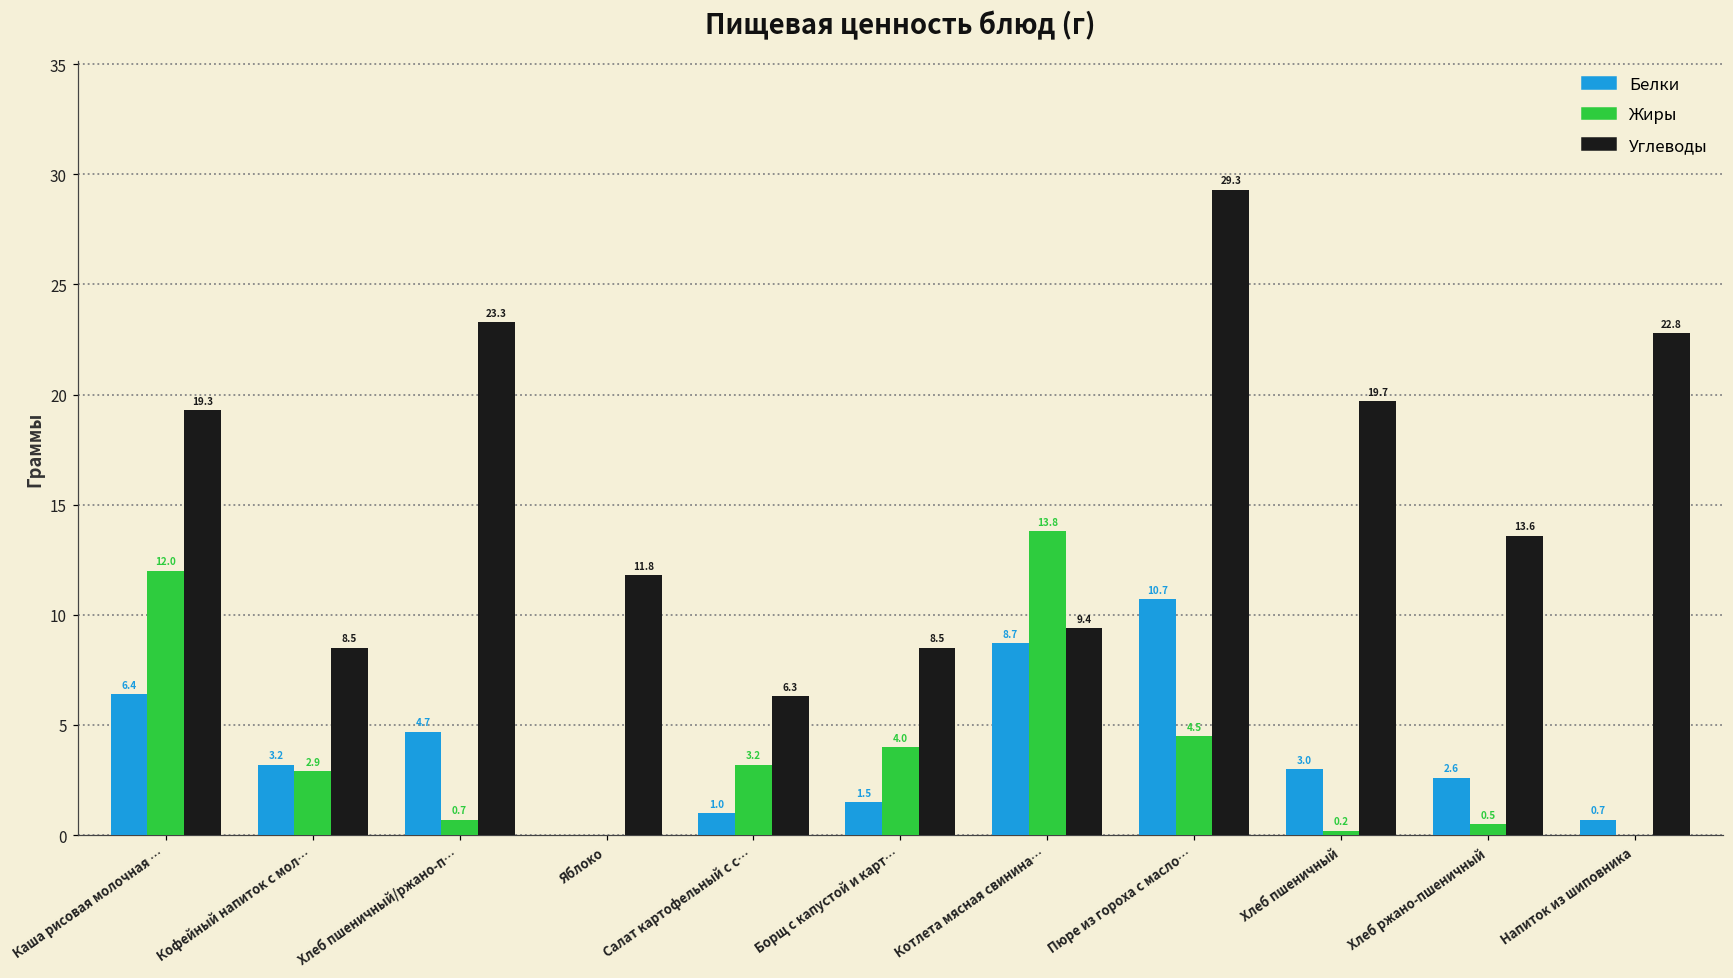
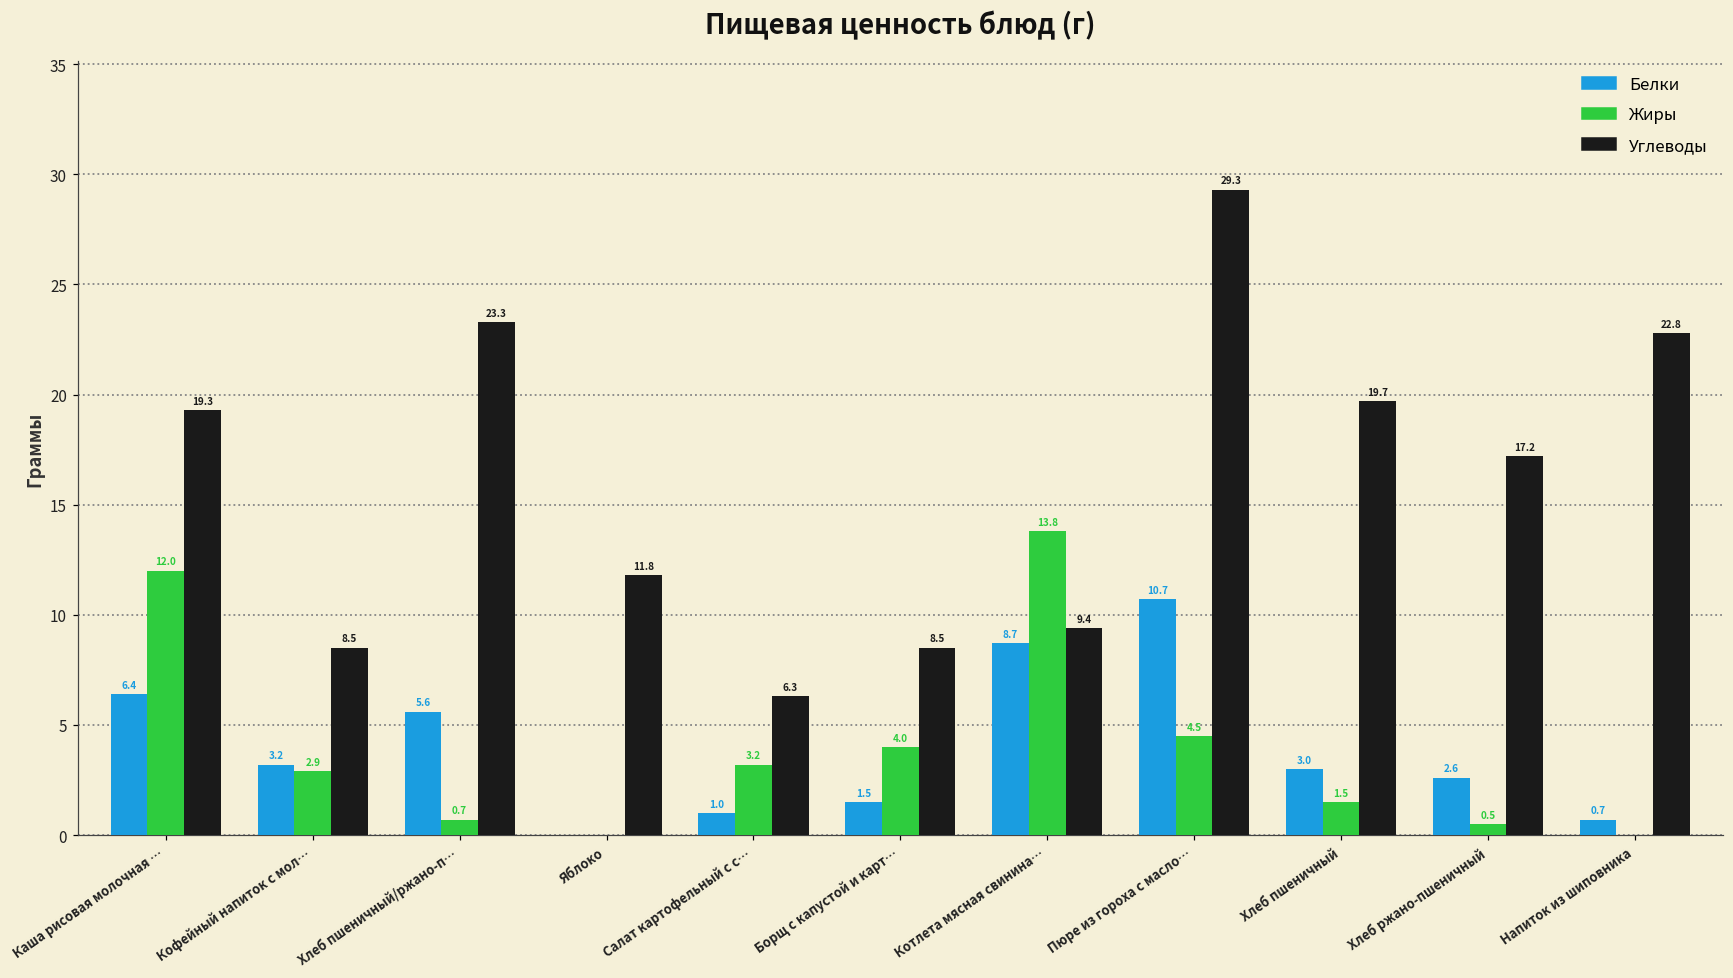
  {
    "Белки": {
      "Каша рисовая молочная …": 6.4,
      "Кофейный напиток с мол…": 3.2,
-     "Хлеб пшеничный/ржано-п…": 4.7,
+     "Хлеб пшеничный/ржано-п…": 5.6,
      "Салат картофельный с с…": 1.0,
      "Борщ с капустой и карт…": 1.5,
      "Котлета мясная свинина…": 8.7,
      "Пюре из гороха с масло…": 10.7,
      "Хлеб пшеничный": 3.0,
      "Хлеб ржано-пшеничный": 2.6,
      "Напиток из шиповника": 0.7
    },
    "Жиры": {
      "Каша рисовая молочная …": 12.0,
      "Кофейный напиток с мол…": 2.9,
      "Хлеб пшеничный/ржано-п…": 0.7,
      "Салат картофельный с с…": 3.2,
      "Борщ с капустой и карт…": 4.0,
      "Котлета мясная свинина…": 13.8,
      "Пюре из гороха с масло…": 4.5,
-     "Хлеб пшеничный": 0.2,
+     "Хлеб пшеничный": 1.5,
      "Хлеб ржано-пшеничный": 0.5
    },
    "Углеводы": {
      "Каша рисовая молочная …": 19.3,
      "Кофейный напиток с мол…": 8.5,
      "Хлеб пшеничный/ржано-п…": 23.3,
      "Яблоко": 11.8,
      "Салат картофельный с с…": 6.3,
      "Борщ с капустой и карт…": 8.5,
      "Котлета мясная свинина…": 9.4,
      "Пюре из гороха с масло…": 29.3,
      "Хлеб пшеничный": 19.7,
-     "Хлеб ржано-пшеничный": 13.6,
+     "Хлеб ржано-пшеничный": 17.2,
      "Напиток из шиповника": 22.8
    }
  }
